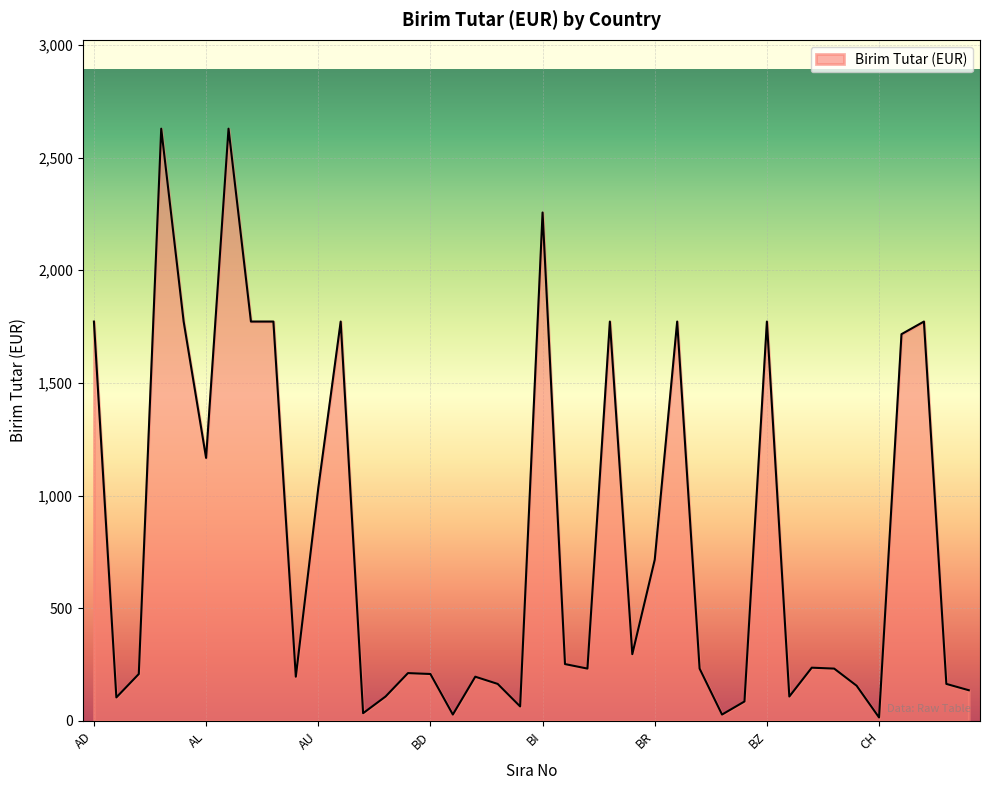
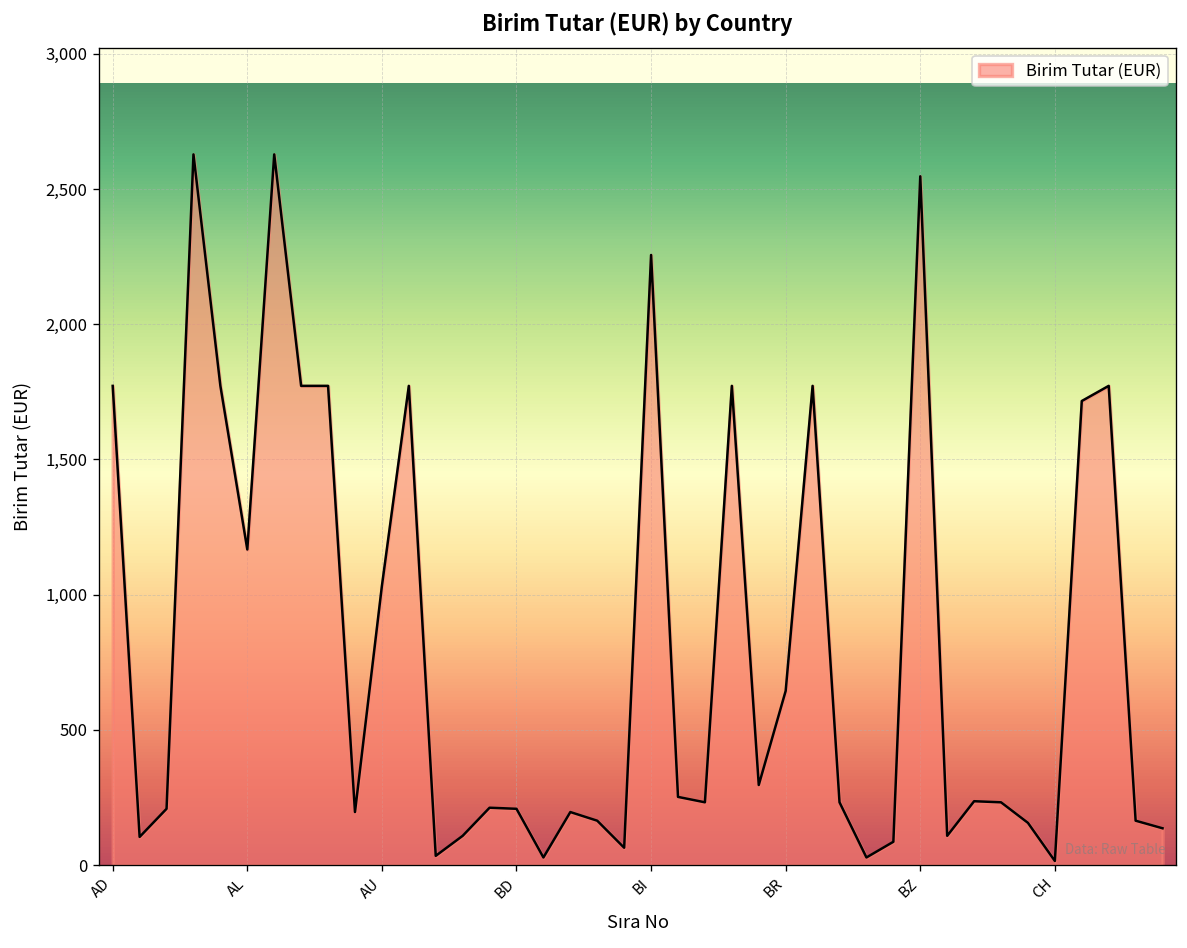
  {
    "AD": "1,770",
    "AL": "1,170",
    "AU": "1,030",
    "BD": "210",
    "BI": "2,260",
-   "BR": "720",
-   "BZ": "1,770",
+   "BR": "640",
+   "BZ": "2,550",
    "CH": "20"
  }
